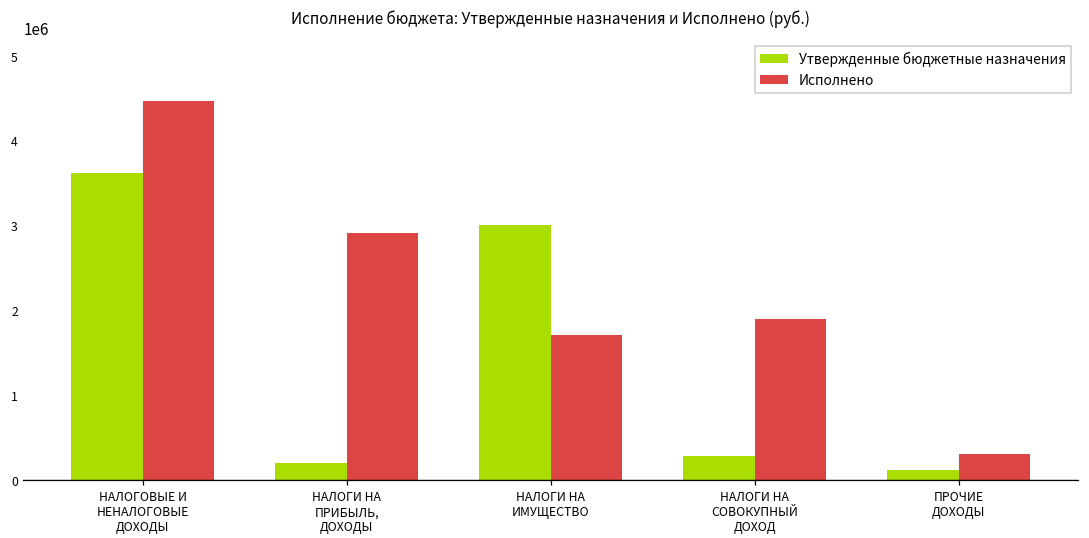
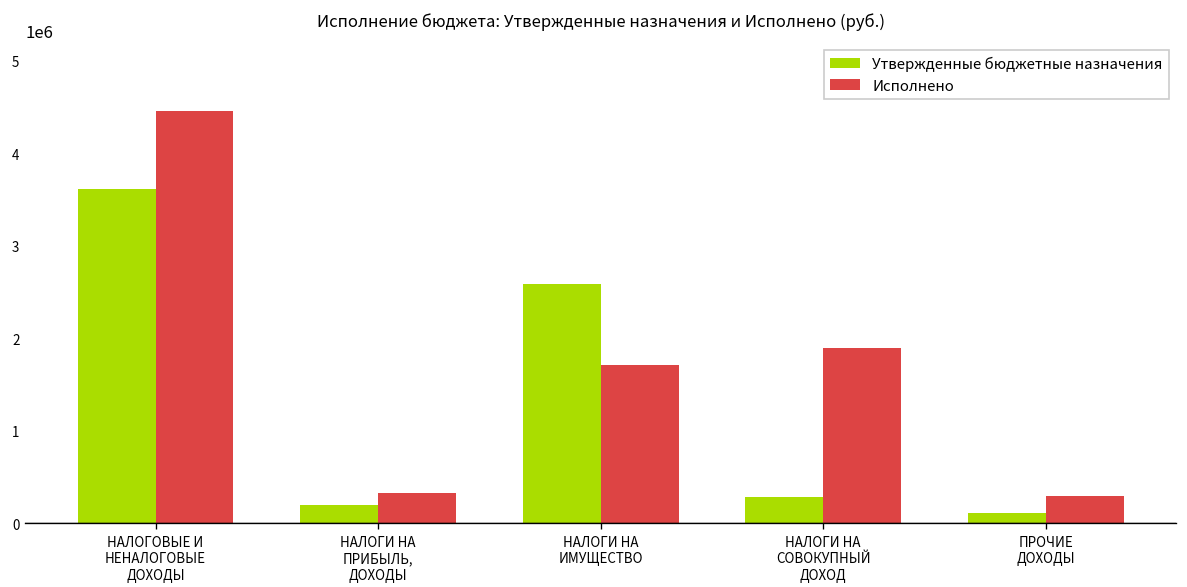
  {
    "Утвержденные бюджетные назначения": {
      "НАЛОГОВЫЕ И НЕНАЛОГОВЫЕ ДОХОДЫ": 3600000,
      "НАЛОГИ НА ПРИБЫЛЬ, ДОХОДЫ": 200000,
-     "НАЛОГИ НА ИМУЩЕСТВО": 3000000,
+     "НАЛОГИ НА ИМУЩЕСТВО": 2600000,
      "НАЛОГИ НА СОВОКУПНЫЙ ДОХОД": 300000,
      "ПРОЧИЕ ДОХОДЫ": 100000
    },
    "Исполнено": {
      "НАЛОГОВЫЕ И НЕНАЛОГОВЫЕ ДОХОДЫ": 4500000,
-     "НАЛОГИ НА ПРИБЫЛЬ, ДОХОДЫ": 2900000,
+     "НАЛОГИ НА ПРИБЫЛЬ, ДОХОДЫ": 300000,
      "НАЛОГИ НА ИМУЩЕСТВО": 1700000,
      "НАЛОГИ НА СОВОКУПНЫЙ ДОХОД": 1900000,
      "ПРОЧИЕ ДОХОДЫ": 300000
    }
  }
